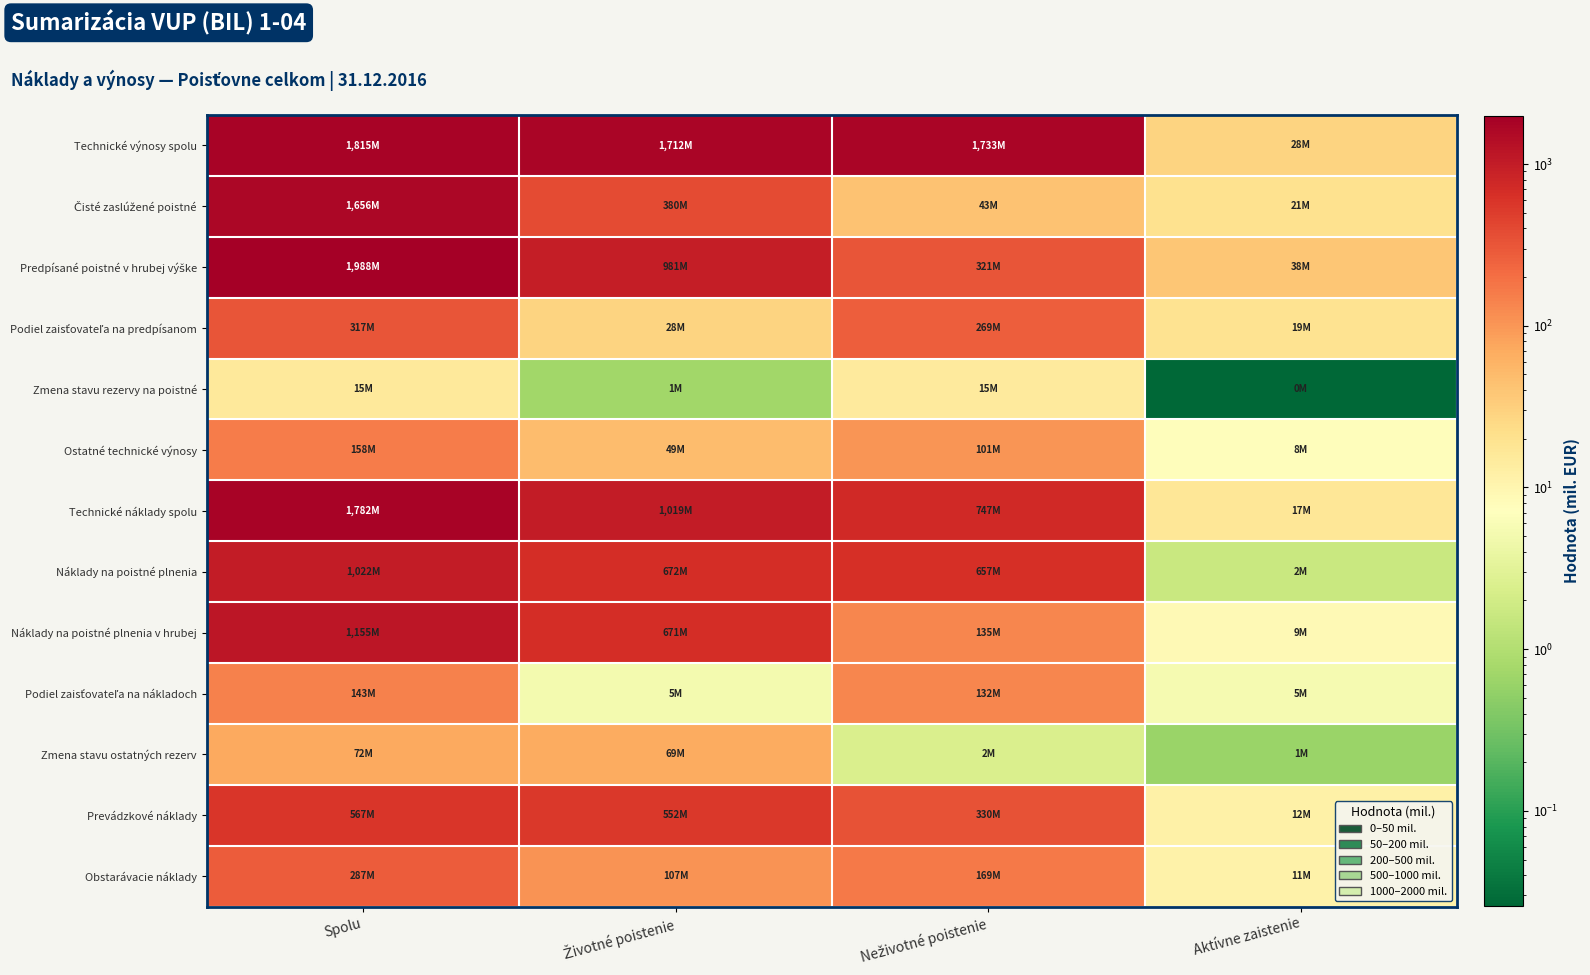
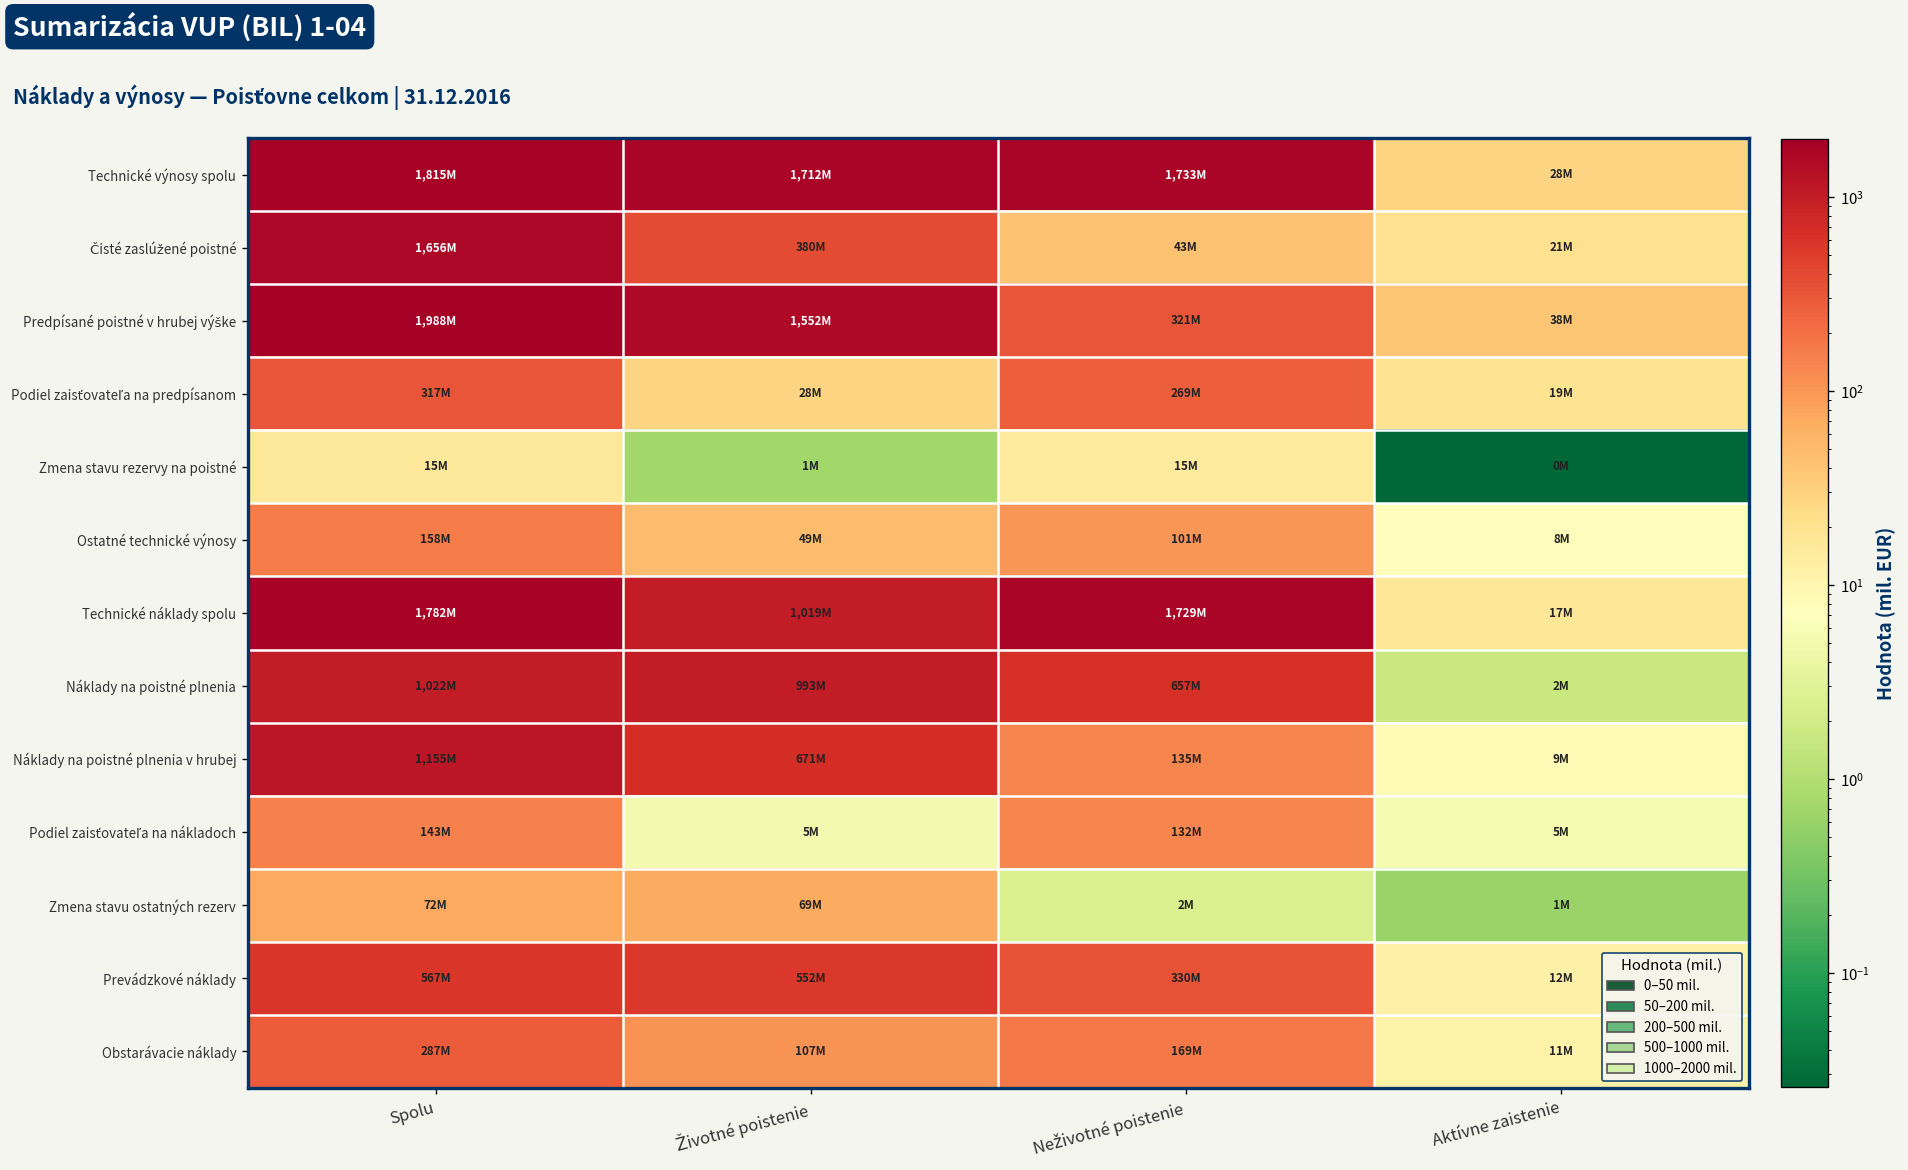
  {
    "Technické výnosy spolu": {
      "Spolu": "1,815M",
      "Životné poistenie": "1,712M",
      "Neživotné poistenie": "1,733M",
      "Aktívne zaistenie": "28M"
    },
    "Čisté zaslúžené poistné": {
      "Spolu": "1,656M",
      "Životné poistenie": "380M",
      "Neživotné poistenie": "43M",
      "Aktívne zaistenie": "21M"
    },
    "Predpísané poistné v hrubej výške": {
      "Spolu": "1,988M",
-     "Životné poistenie": "981M",
+     "Životné poistenie": "1,552M",
      "Neživotné poistenie": "321M",
      "Aktívne zaistenie": "38M"
    },
    "Podiel zaisťovateľa na predpísanom": {
      "Spolu": "317M",
      "Životné poistenie": "28M",
      "Neživotné poistenie": "269M",
      "Aktívne zaistenie": "19M"
    },
    "Zmena stavu rezervy na poistné": {
      "Spolu": "15M",
      "Životné poistenie": "1M",
      "Neživotné poistenie": "15M",
      "Aktívne zaistenie": "0M"
    },
    "Ostatné technické výnosy": {
      "Spolu": "158M",
      "Životné poistenie": "49M",
      "Neživotné poistenie": "101M",
      "Aktívne zaistenie": "8M"
    },
    "Technické náklady spolu": {
      "Spolu": "1,782M",
      "Životné poistenie": "1,019M",
-     "Neživotné poistenie": "747M",
+     "Neživotné poistenie": "1,729M",
      "Aktívne zaistenie": "17M"
    },
    "Náklady na poistné plnenia": {
      "Spolu": "1,022M",
-     "Životné poistenie": "672M",
+     "Životné poistenie": "993M",
      "Neživotné poistenie": "657M",
      "Aktívne zaistenie": "2M"
    },
    "Náklady na poistné plnenia v hrubej": {
      "Spolu": "1,155M",
      "Životné poistenie": "671M",
      "Neživotné poistenie": "135M",
      "Aktívne zaistenie": "9M"
    },
    "Podiel zaisťovateľa na nákladoch": {
      "Spolu": "143M",
      "Životné poistenie": "5M",
      "Neživotné poistenie": "132M",
      "Aktívne zaistenie": "5M"
    },
    "Zmena stavu ostatných rezerv": {
      "Spolu": "72M",
      "Životné poistenie": "69M",
      "Neživotné poistenie": "2M",
      "Aktívne zaistenie": "1M"
    },
    "Prevádzkové náklady": {
      "Spolu": "567M",
      "Životné poistenie": "552M",
      "Neživotné poistenie": "330M",
      "Aktívne zaistenie": "12M"
    },
    "Obstarávacie náklady": {
      "Spolu": "287M",
      "Životné poistenie": "107M",
      "Neživotné poistenie": "169M",
      "Aktívne zaistenie": "11M"
    }
  }
